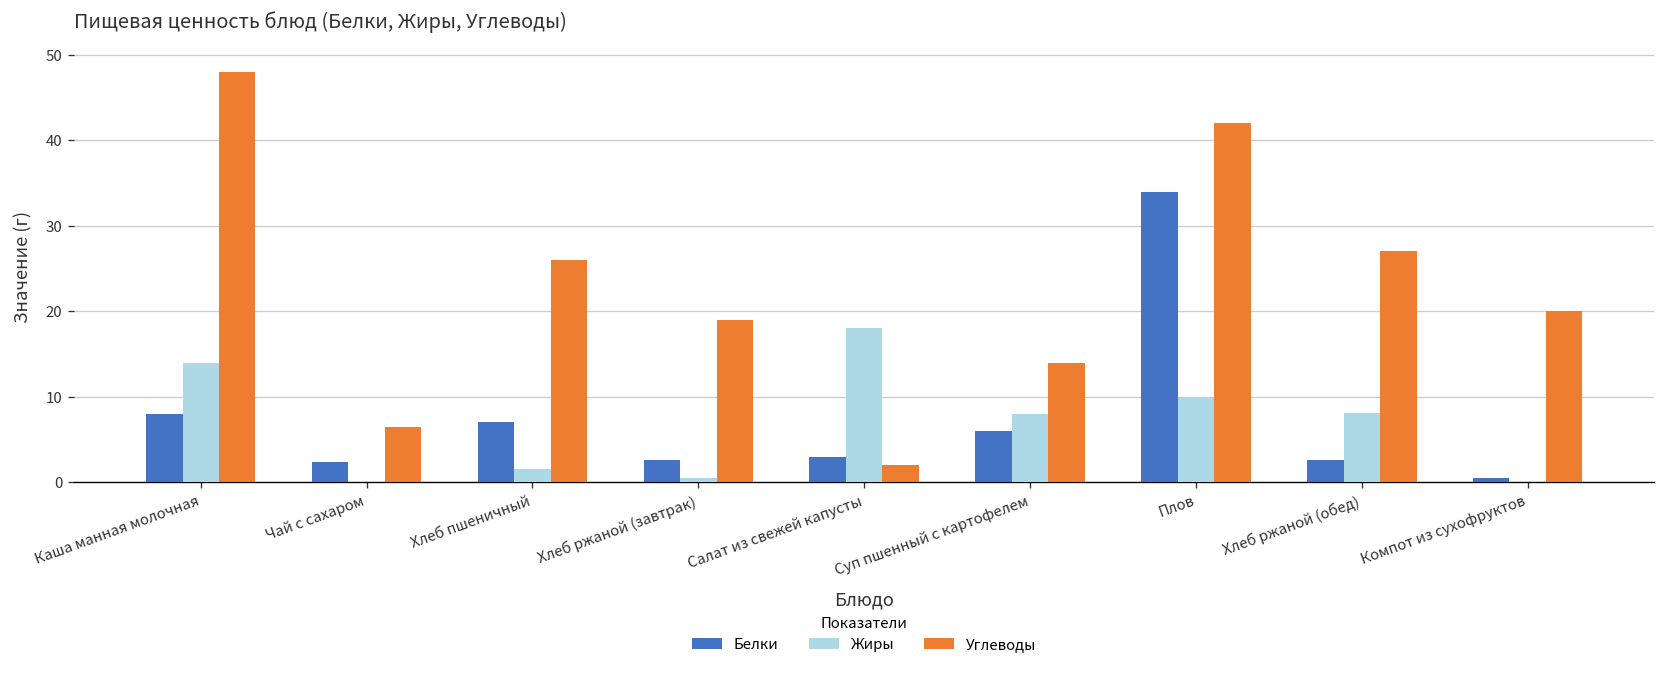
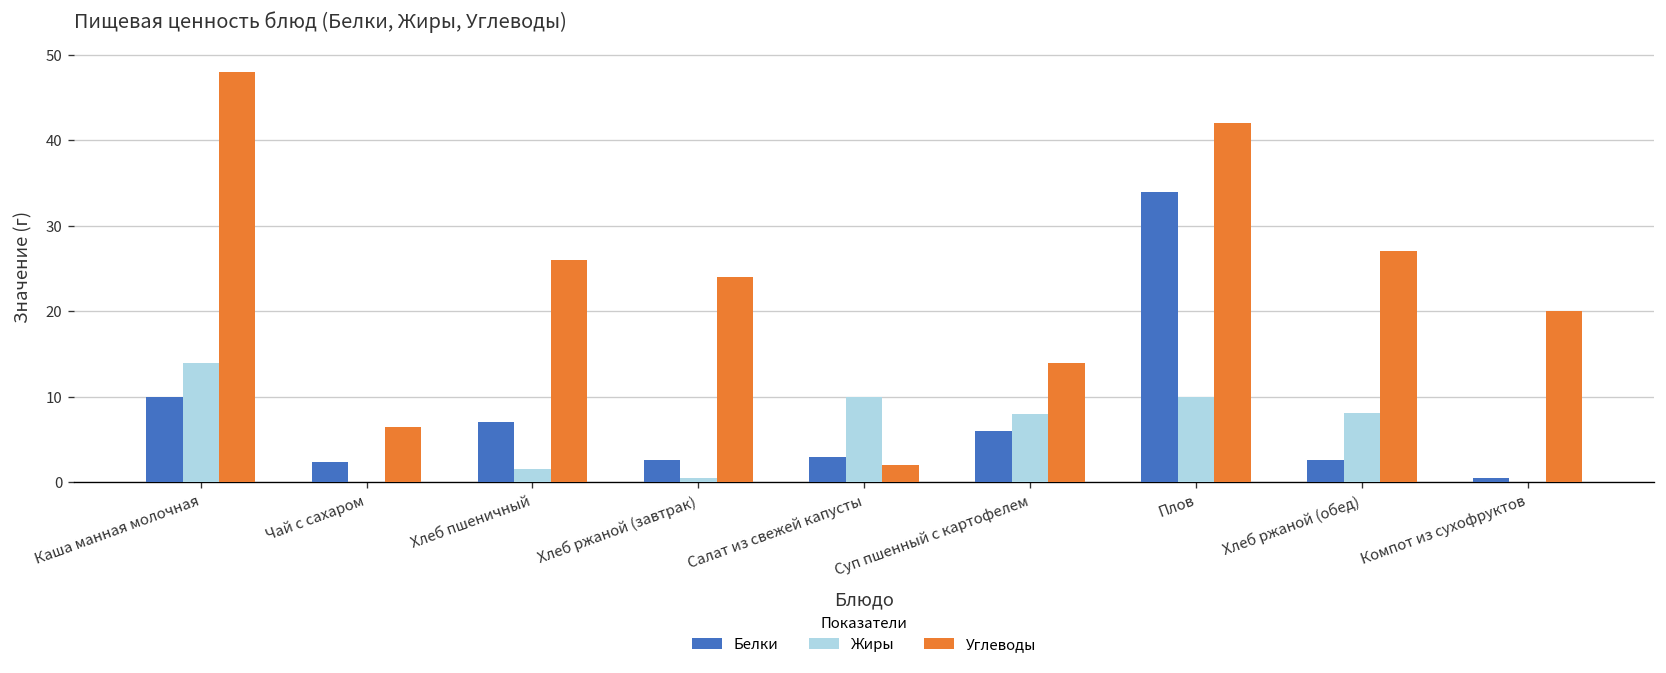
  {
    "Белки": {
-     "Каша манная молочная": 8,
+     "Каша манная молочная": 10,
      "Чай с сахаром": 2,
      "Хлеб пшеничный": 7,
      "Хлеб ржаной (завтрак)": 3,
      "Салат из свежей капусты": 3,
      "Суп пшенный с картофелем": 6,
      "Плов": 34,
      "Хлеб ржаной (обед)": 3,
      "Компот из сухофруктов": 1
    },
    "Жиры": {
      "Каша манная молочная": 14,
      "Чай с сахаром": 0,
      "Хлеб пшеничный": 2,
      "Хлеб ржаной (завтрак)": 1,
-     "Салат из свежей капусты": 18,
+     "Салат из свежей капусты": 10,
      "Суп пшенный с картофелем": 8,
      "Плов": 10,
      "Хлеб ржаной (обед)": 8,
      "Компот из сухофруктов": 0
    },
    "Углеводы": {
      "Каша манная молочная": 48,
      "Чай с сахаром": 7,
      "Хлеб пшеничный": 26,
-     "Хлеб ржаной (завтрак)": 19,
+     "Хлеб ржаной (завтрак)": 24,
      "Салат из свежей капусты": 2,
      "Суп пшенный с картофелем": 14,
      "Плов": 42,
      "Хлеб ржаной (обед)": 27,
      "Компот из сухофруктов": 20
    }
  }
